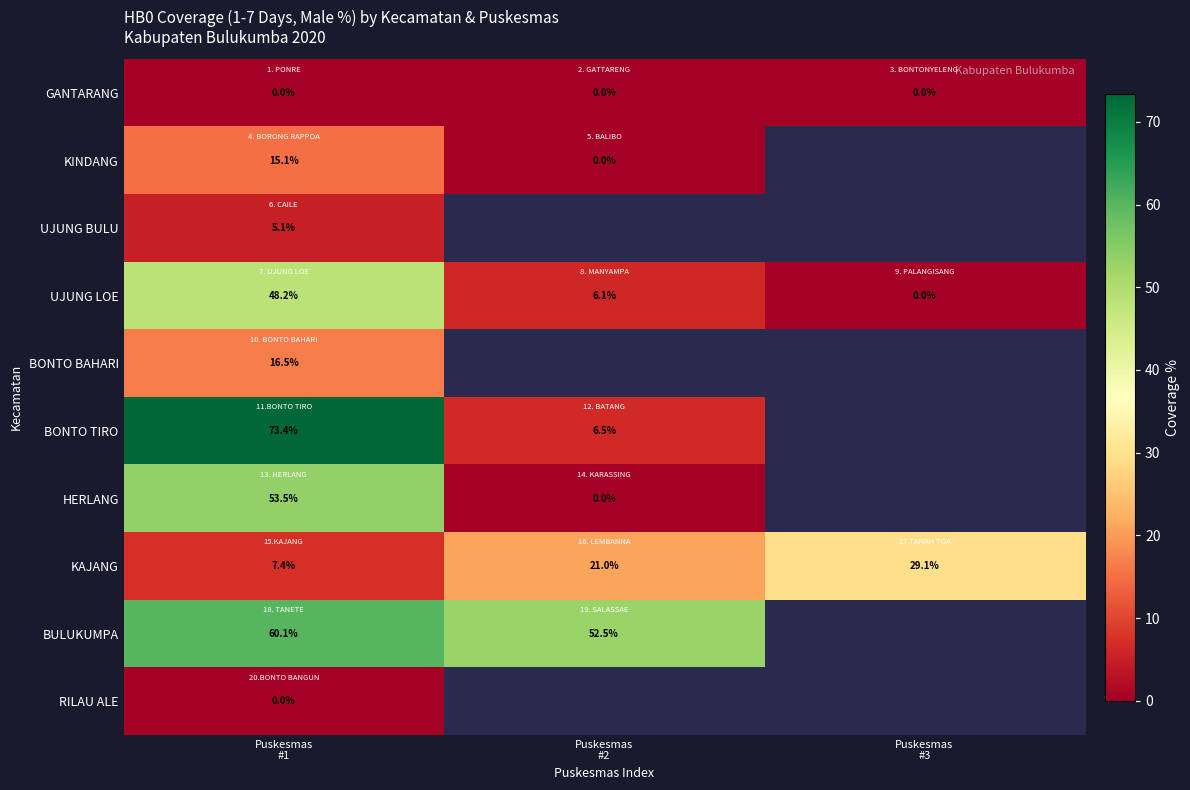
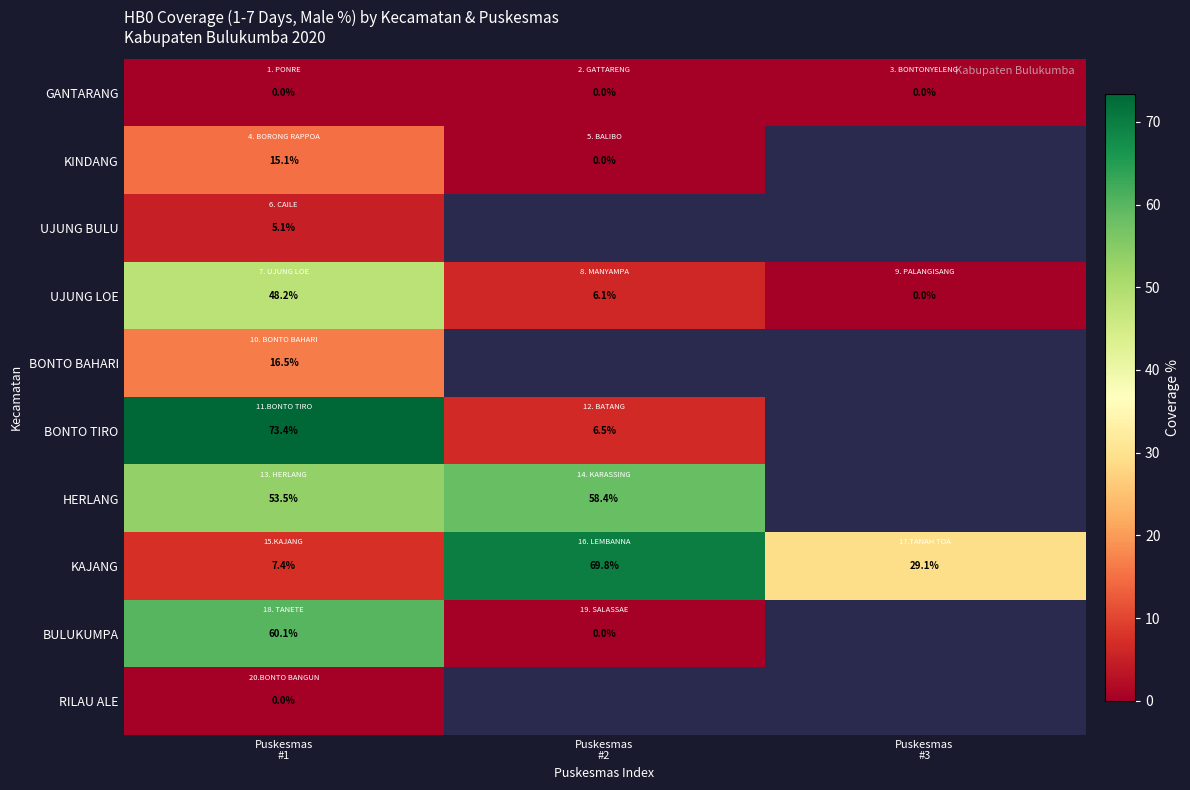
  {
    "HERLANG": {
-     "Puskesmas #2": "0.0%"
+     "Puskesmas #2": "58.4%"
    },
    "KAJANG": {
-     "Puskesmas #2": "21.0%"
+     "Puskesmas #2": "69.8%"
    },
    "BULUKUMPA": {
-     "Puskesmas #2": "52.5%"
+     "Puskesmas #2": "0.0%"
    }
  }
